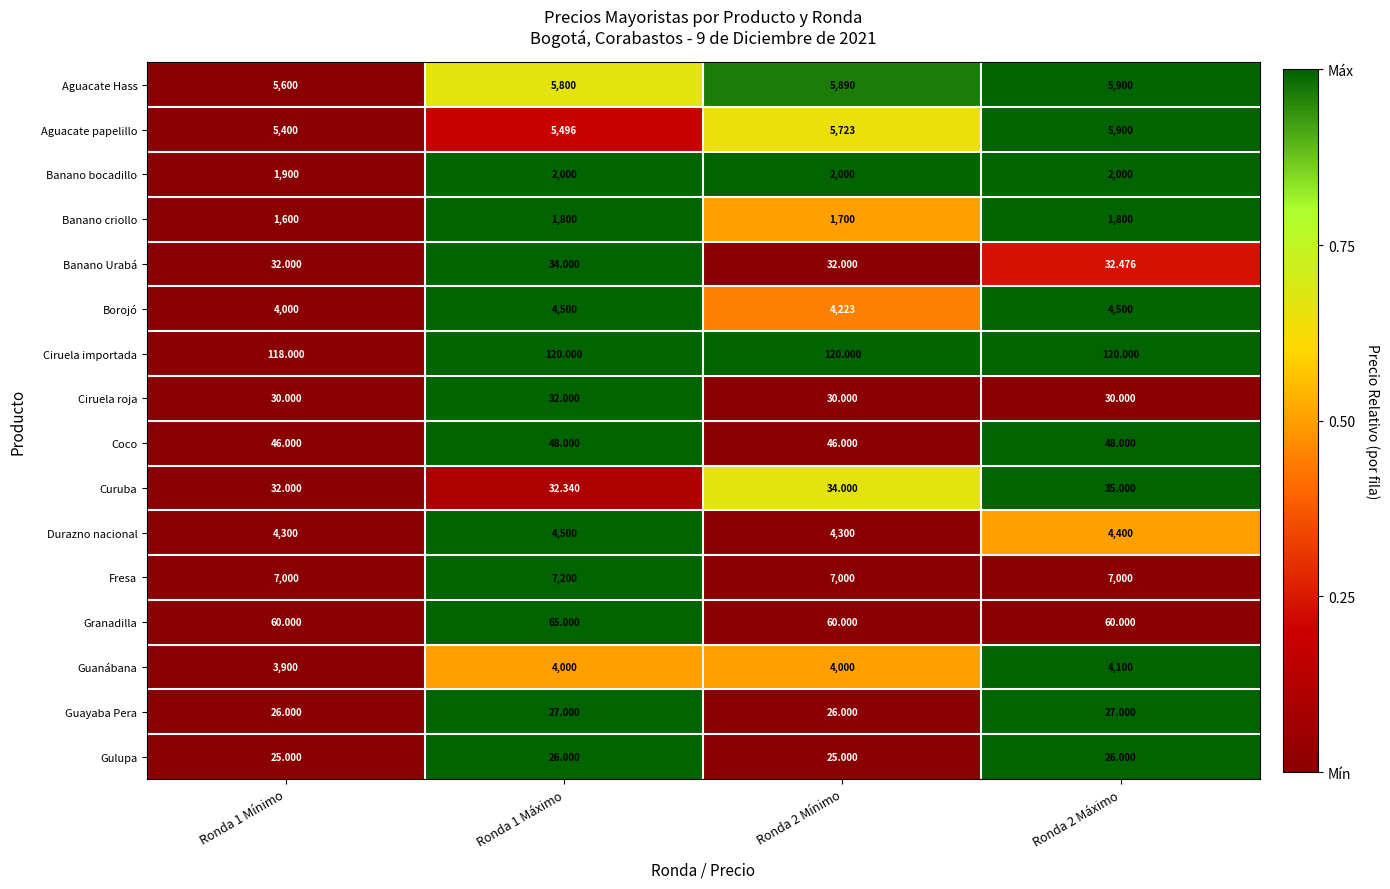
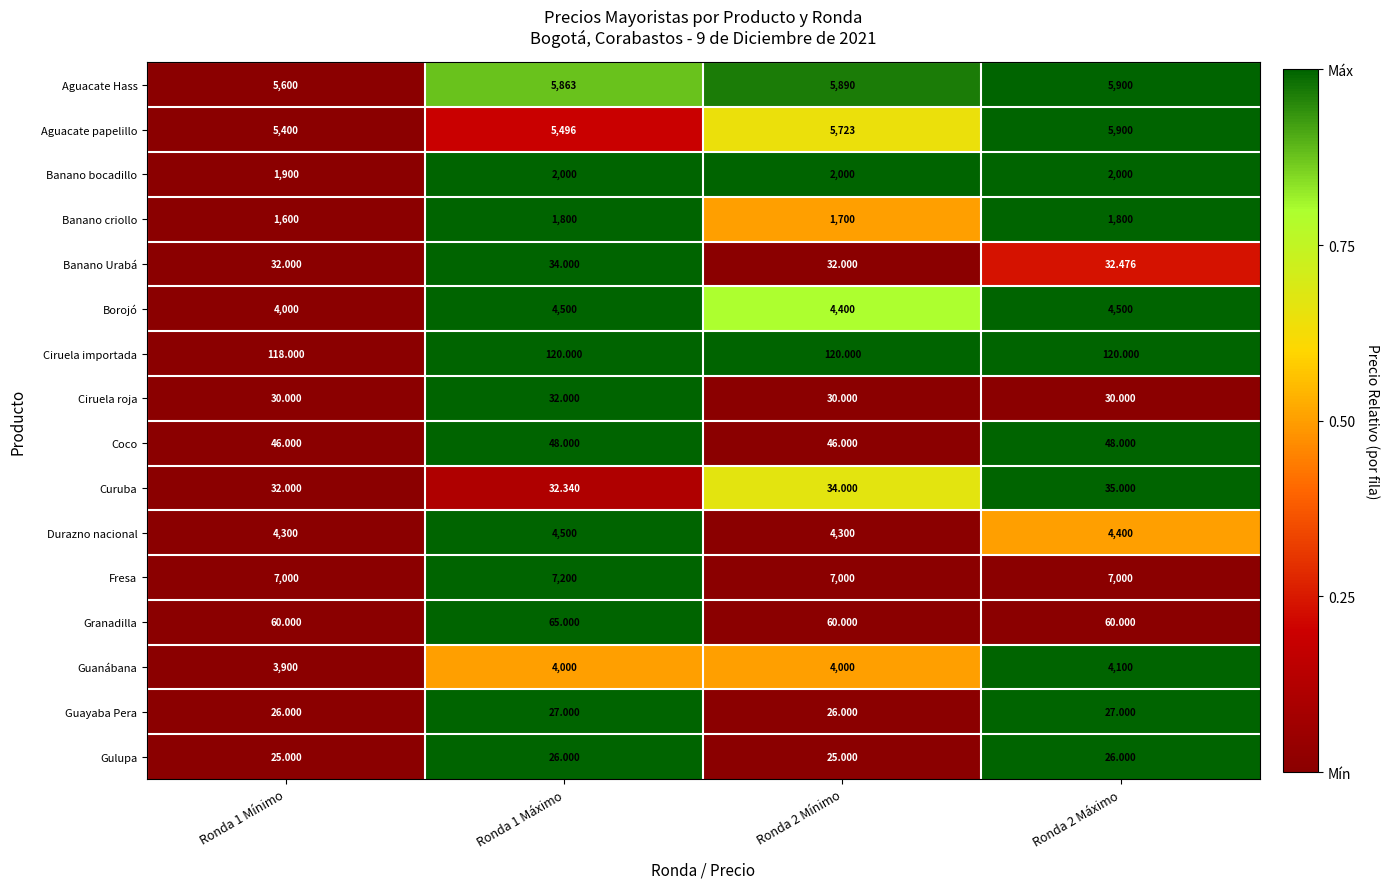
  {
    "Aguacate Hass": {
      "Ronda 1 Mínimo": "5,600",
-     "Ronda 1 Máximo": "5,800",
+     "Ronda 1 Máximo": "5,863",
      "Ronda 2 Mínimo": "5,890",
      "Ronda 2 Máximo": "5,900"
    },
    "Aguacate papelillo": {
      "Ronda 1 Mínimo": "5,400",
      "Ronda 1 Máximo": "5,496",
      "Ronda 2 Mínimo": "5,723",
      "Ronda 2 Máximo": "5,900"
    },
    "Banano bocadillo": {
      "Ronda 1 Mínimo": "1,900",
      "Ronda 1 Máximo": "2,000",
      "Ronda 2 Mínimo": "2,000",
      "Ronda 2 Máximo": "2,000"
    },
    "Banano criollo": {
      "Ronda 1 Mínimo": "1,600",
      "Ronda 1 Máximo": "1,800",
      "Ronda 2 Mínimo": "1,700",
      "Ronda 2 Máximo": "1,800"
    },
    "Banano Urabá": {
      "Ronda 1 Mínimo": "32.000",
      "Ronda 1 Máximo": "34.000",
      "Ronda 2 Mínimo": "32.000",
      "Ronda 2 Máximo": "32.476"
    },
    "Borojó": {
      "Ronda 1 Mínimo": "4,000",
      "Ronda 1 Máximo": "4,500",
-     "Ronda 2 Mínimo": "4,223",
+     "Ronda 2 Mínimo": "4,400",
      "Ronda 2 Máximo": "4,500"
    },
    "Ciruela importada": {
      "Ronda 1 Mínimo": "118.000",
      "Ronda 1 Máximo": "120.000",
      "Ronda 2 Mínimo": "120.000",
      "Ronda 2 Máximo": "120.000"
    },
    "Ciruela roja": {
      "Ronda 1 Mínimo": "30.000",
      "Ronda 1 Máximo": "32.000",
      "Ronda 2 Mínimo": "30.000",
      "Ronda 2 Máximo": "30.000"
    },
    "Coco": {
      "Ronda 1 Mínimo": "46.000",
      "Ronda 1 Máximo": "48.000",
      "Ronda 2 Mínimo": "46.000",
      "Ronda 2 Máximo": "48.000"
    },
    "Curuba": {
      "Ronda 1 Mínimo": "32.000",
      "Ronda 1 Máximo": "32.340",
      "Ronda 2 Mínimo": "34.000",
      "Ronda 2 Máximo": "35.000"
    },
    "Durazno nacional": {
      "Ronda 1 Mínimo": "4,300",
      "Ronda 1 Máximo": "4,500",
      "Ronda 2 Mínimo": "4,300",
      "Ronda 2 Máximo": "4,400"
    },
    "Fresa": {
      "Ronda 1 Mínimo": "7,000",
      "Ronda 1 Máximo": "7,200",
      "Ronda 2 Mínimo": "7,000",
      "Ronda 2 Máximo": "7,000"
    },
    "Granadilla": {
      "Ronda 1 Mínimo": "60.000",
      "Ronda 1 Máximo": "65.000",
      "Ronda 2 Mínimo": "60.000",
      "Ronda 2 Máximo": "60.000"
    },
    "Guanábana": {
      "Ronda 1 Mínimo": "3,900",
      "Ronda 1 Máximo": "4,000",
      "Ronda 2 Mínimo": "4,000",
      "Ronda 2 Máximo": "4,100"
    },
    "Guayaba Pera": {
      "Ronda 1 Mínimo": "26.000",
      "Ronda 1 Máximo": "27.000",
      "Ronda 2 Mínimo": "26.000",
      "Ronda 2 Máximo": "27.000"
    },
    "Gulupa": {
      "Ronda 1 Mínimo": "25.000",
      "Ronda 1 Máximo": "26.000",
      "Ronda 2 Mínimo": "25.000",
      "Ronda 2 Máximo": "26.000"
    }
  }
